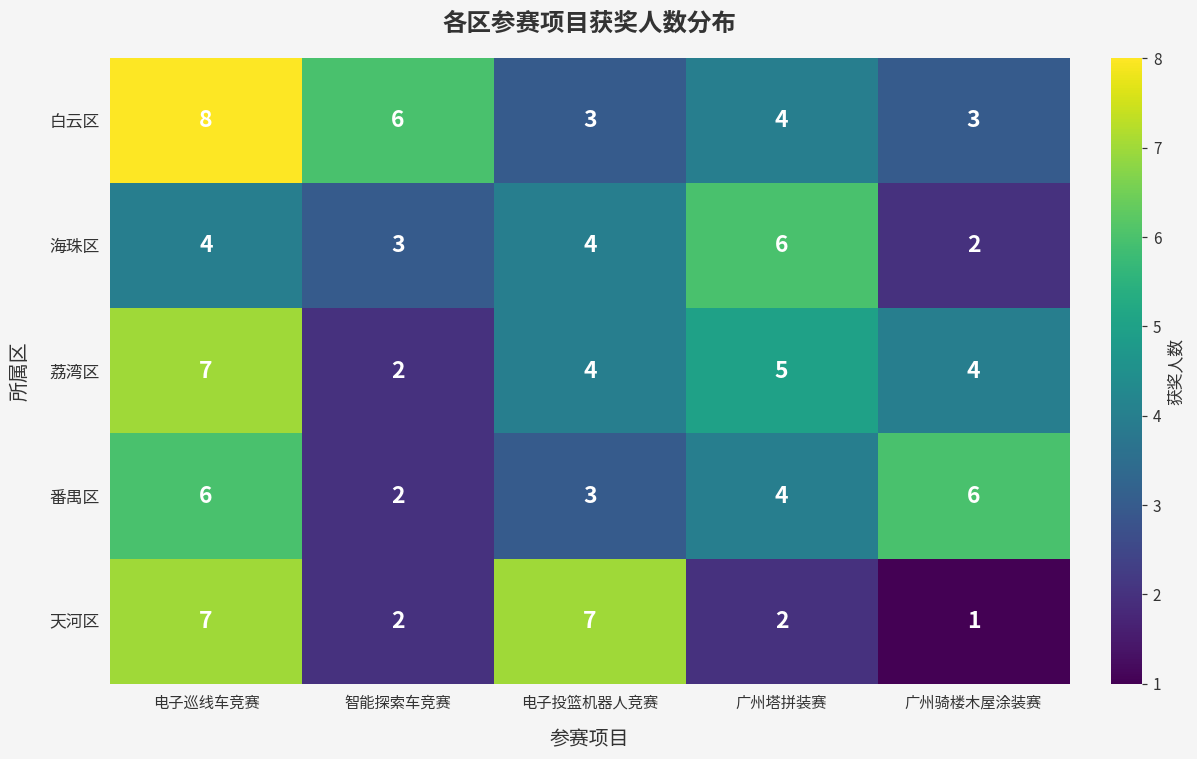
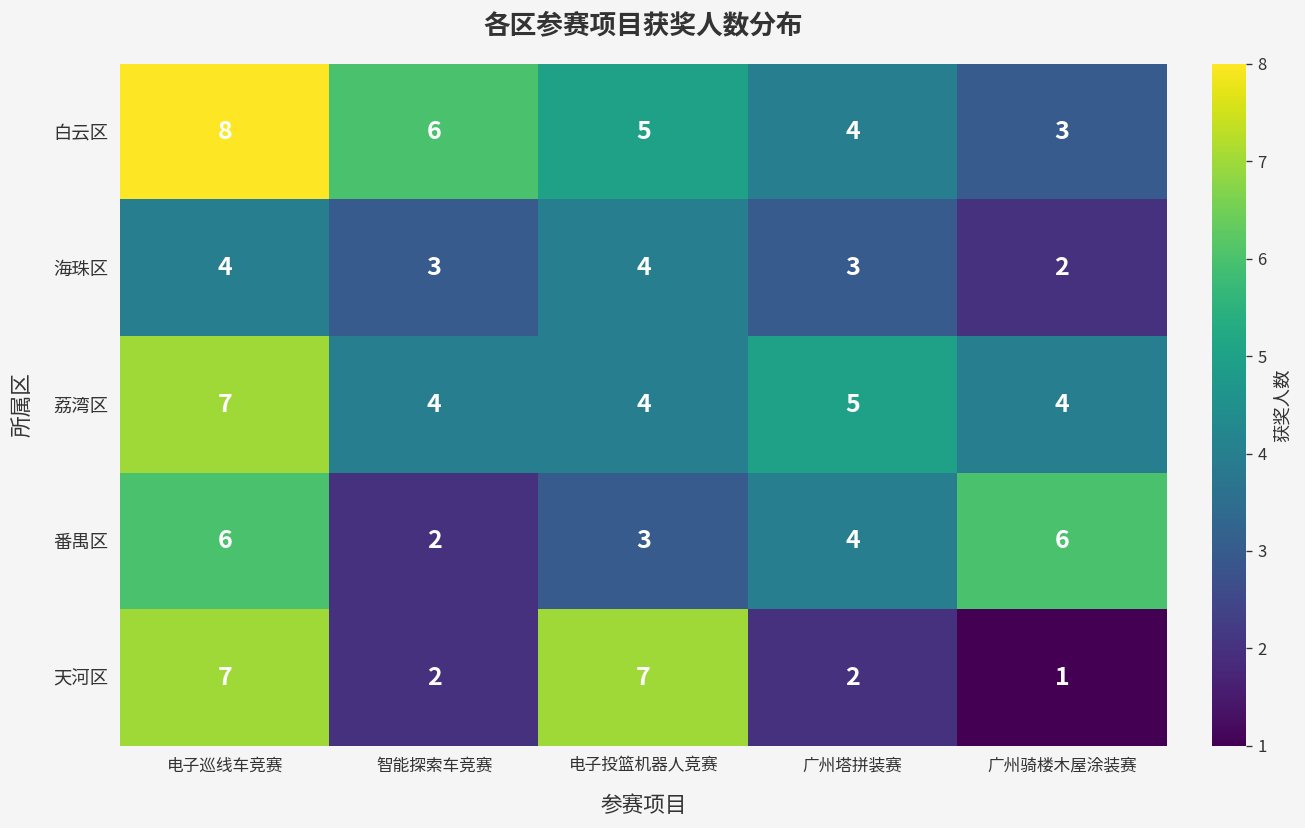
  {
    "白云区": {
      "电子巡线车竞赛": 8,
      "智能探索车竞赛": 6,
-     "电子投篮机器人竞赛": 3,
+     "电子投篮机器人竞赛": 5,
      "广州塔拼装赛": 4,
      "广州骑楼木屋涂装赛": 3
    },
    "海珠区": {
      "电子巡线车竞赛": 4,
      "智能探索车竞赛": 3,
      "电子投篮机器人竞赛": 4,
-     "广州塔拼装赛": 6,
+     "广州塔拼装赛": 3,
      "广州骑楼木屋涂装赛": 2
    },
    "荔湾区": {
      "电子巡线车竞赛": 7,
-     "智能探索车竞赛": 2,
+     "智能探索车竞赛": 4,
      "电子投篮机器人竞赛": 4,
      "广州塔拼装赛": 5,
      "广州骑楼木屋涂装赛": 4
    },
    "番禺区": {
      "电子巡线车竞赛": 6,
      "智能探索车竞赛": 2,
      "电子投篮机器人竞赛": 3,
      "广州塔拼装赛": 4,
      "广州骑楼木屋涂装赛": 6
    },
    "天河区": {
      "电子巡线车竞赛": 7,
      "智能探索车竞赛": 2,
      "电子投篮机器人竞赛": 7,
      "广州塔拼装赛": 2,
      "广州骑楼木屋涂装赛": 1
    }
  }
